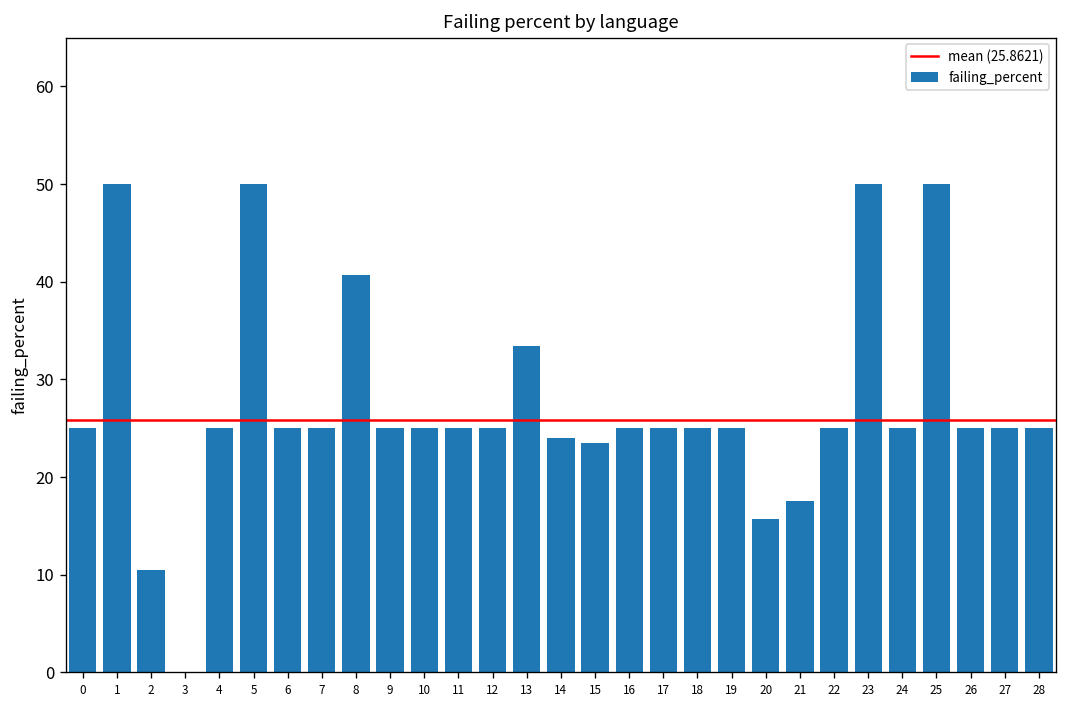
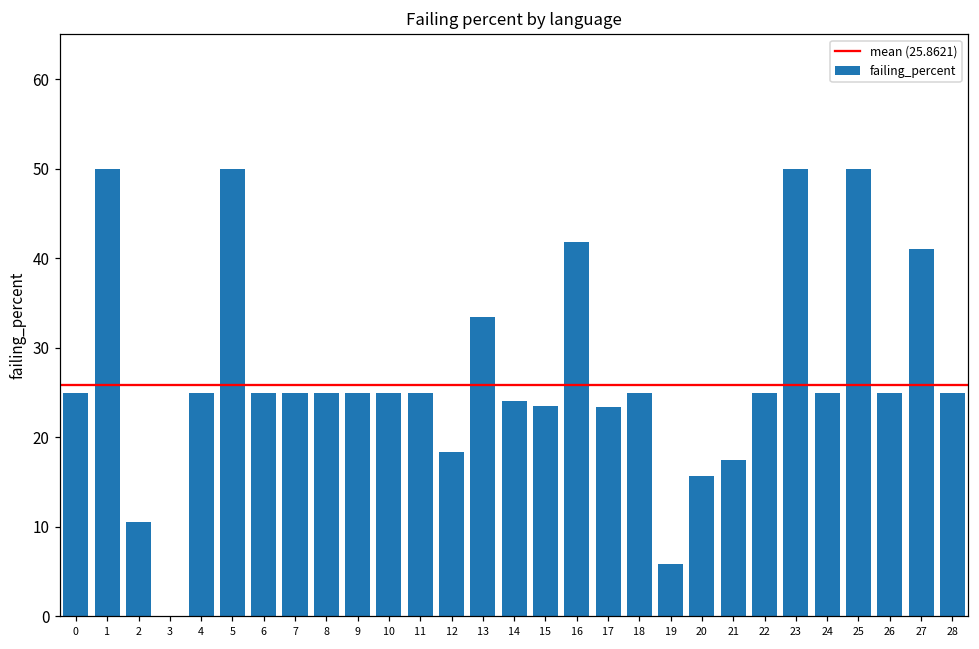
  {
    "0": 25,
    "1": 50,
    "2": 11,
    "3": 0,
    "4": 25,
    "5": 50,
    "6": 25,
    "7": 25,
-   "8": 41,
+   "8": 25,
    "9": 25,
    "10": 25,
    "11": 25,
-   "12": 25,
+   "12": 18,
    "13": 33,
    "14": 24,
    "15": 24,
-   "16": 25,
-   "17": 25,
+   "16": 42,
+   "17": 23,
    "18": 25,
-   "19": 25,
+   "19": 6,
    "20": 16,
    "21": 18,
    "22": 25,
    "23": 50,
    "24": 25,
    "25": 50,
    "26": 25,
-   "27": 25,
+   "27": 41,
    "28": 25
  }
